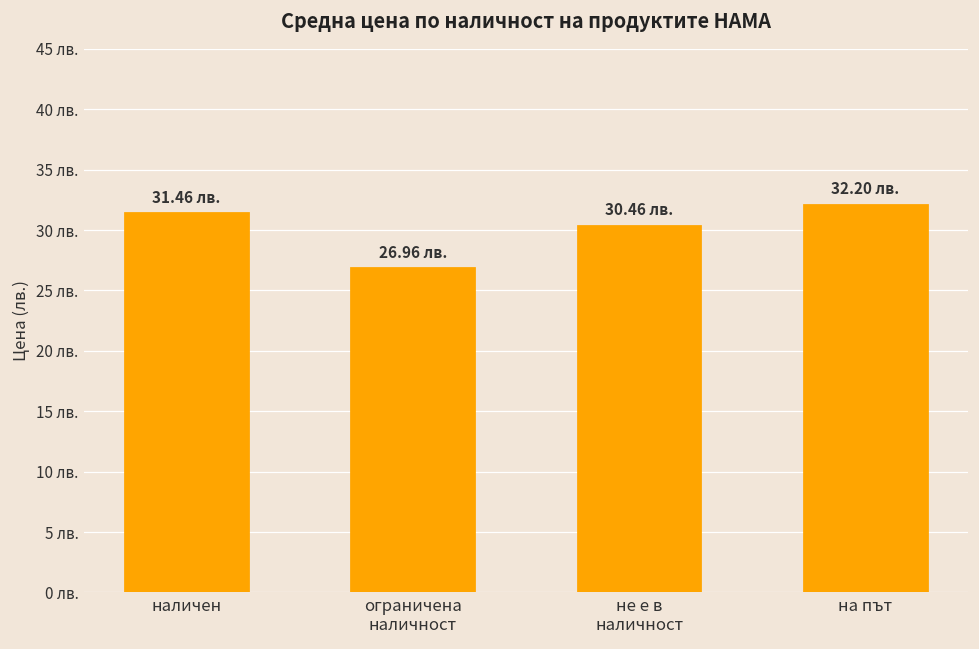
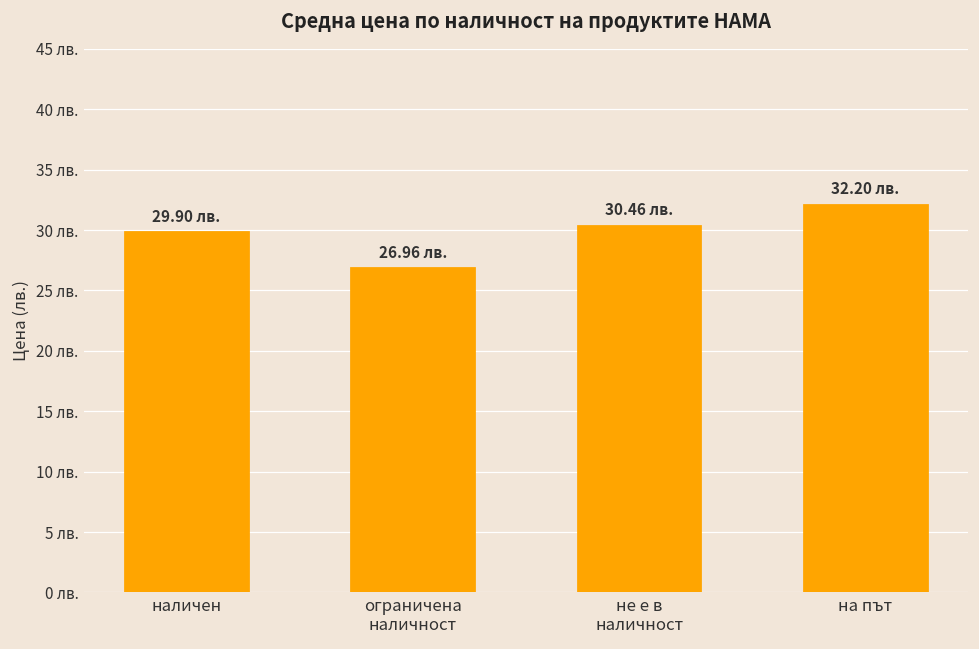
  {
-   "наличен": 31.46,
+   "наличен": 29.90,
    "ограничена наличност": 26.96,
    "не е в наличност": 30.46,
    "на път": 32.20
  }
